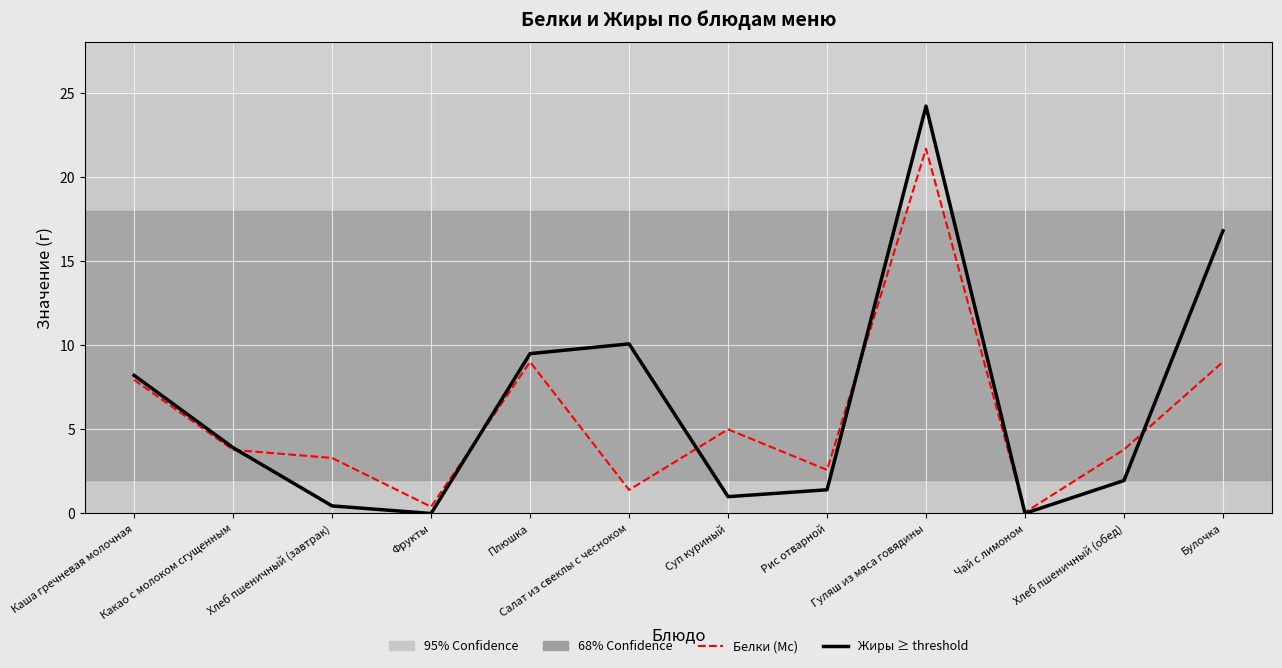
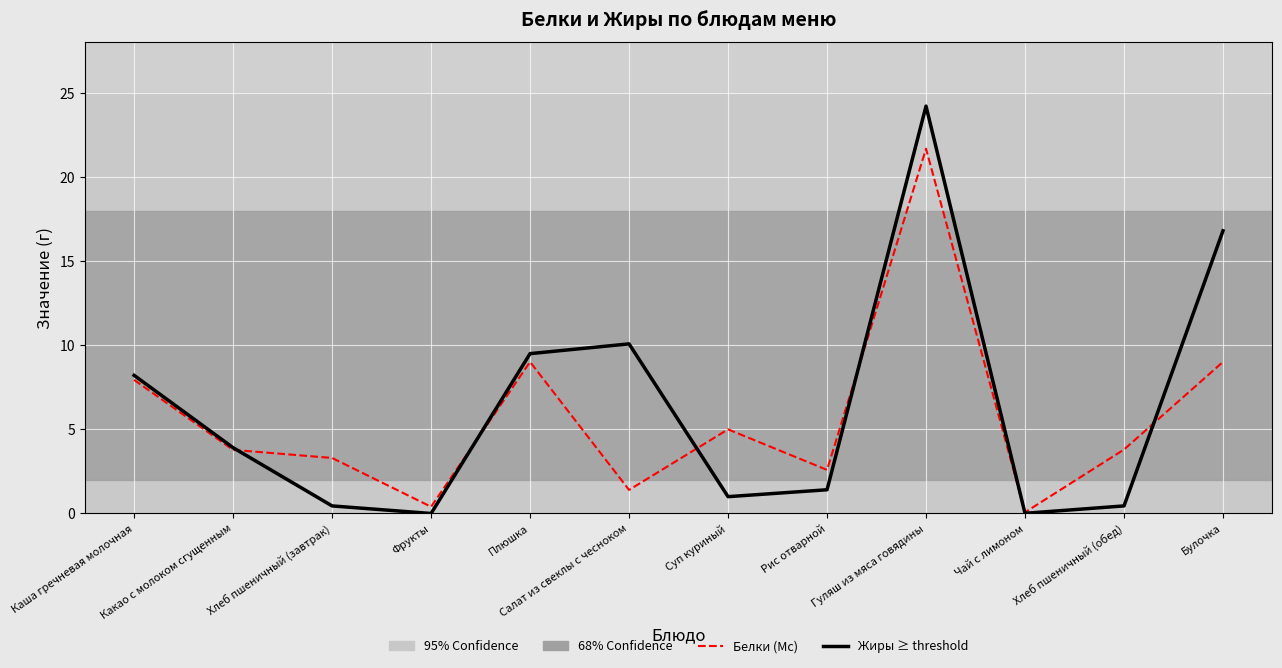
  {
    "Белки (Mc)": {
      "Каша гречневая молочная": 7.9,
      "Хлеб пшеничный (завтрак)": 3.3,
      "Фрукты": 0.4,
      "Плюшка": 9.0,
      "Салат из свеклы с чесноком": 1.4,
      "Суп куриный": 5.0,
      "Рис отварной": 2.6,
      "Гуляш из мяса говядины": 21.7,
      "Хлеб пшеничный (обед)": 3.8,
      "Булочка": 9.0
    },
    "Жиры ≥ threshold": {
      "Каша гречневая молочная": 8.2,
      "Хлеб пшеничный (завтрак)": 0.5,
      "Фрукты": 0.0,
      "Плюшка": 9.5,
      "Салат из свеклы с чесноком": 10.1,
      "Суп куриный": 1.0,
      "Рис отварной": 1.4,
      "Гуляш из мяса говядины": 24.2,
-     "Хлеб пшеничный (обед)": 2.0,
+     "Хлеб пшеничный (обед)": 0.5,
      "Булочка": 16.8
    }
  }
